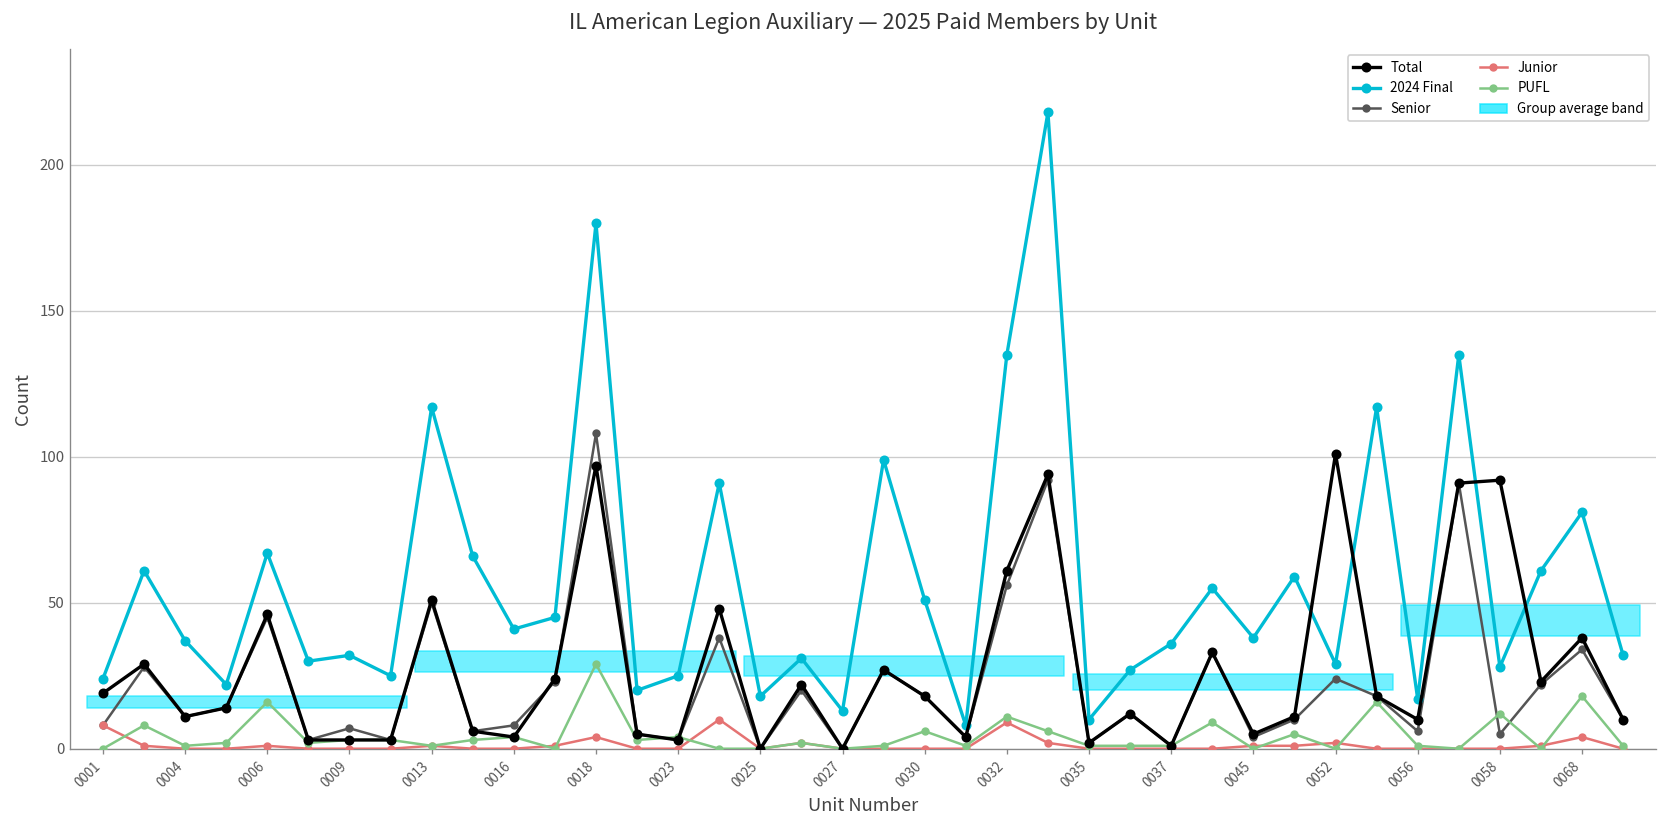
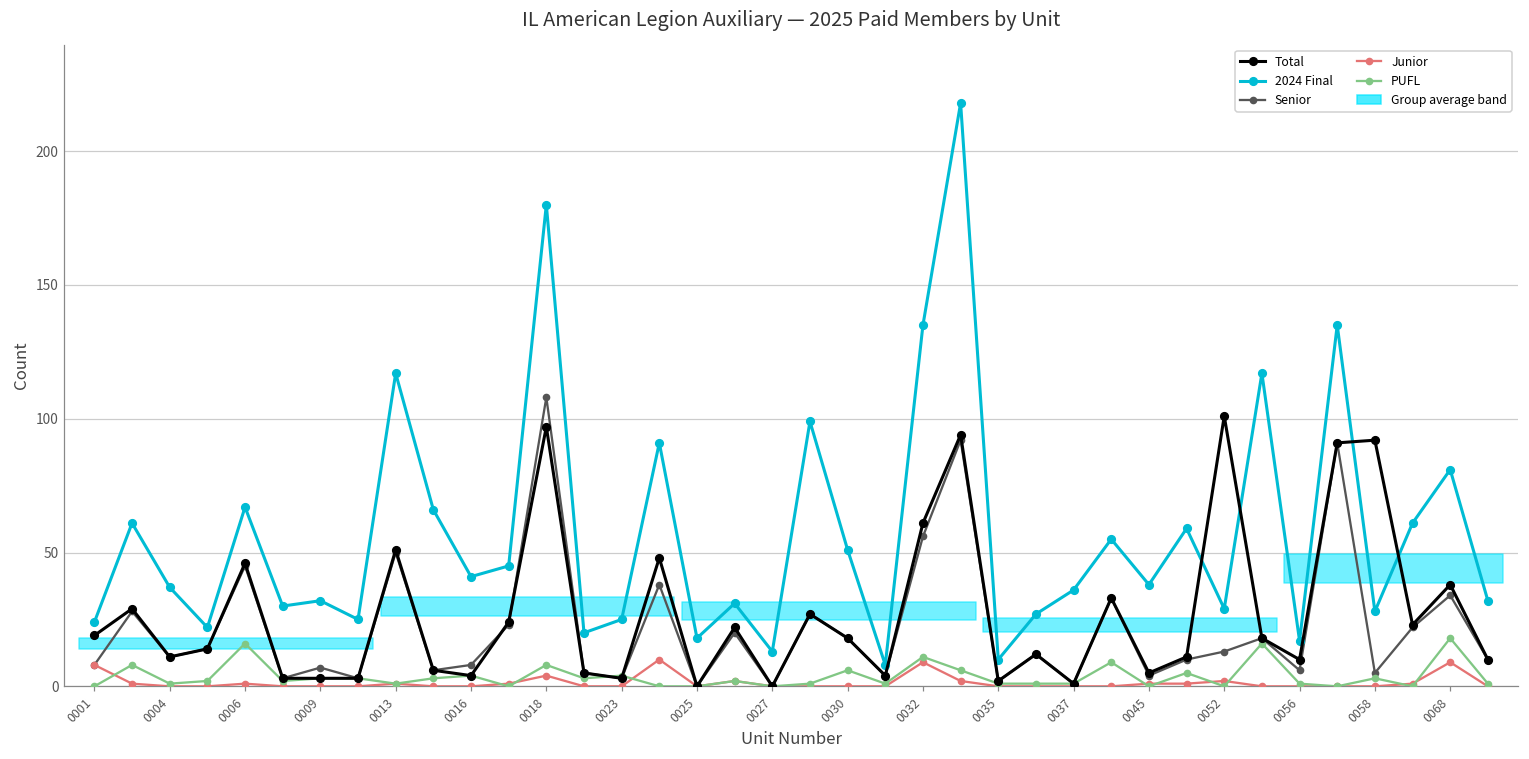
  {
    "Total": {
      "0001": 19,
      "0018": 97,
      "0032": 61,
      "0052": 101,
      "0056": 10,
      "0058": 92,
      "0068": 38
    },
    "Senior": {
      "0009": 7,
      "0016": 8,
      "0018": 108,
      "0032": 56,
-     "0052": 24,
+     "0052": 13,
      "0056": 6,
      "0058": 5,
      "0068": 34
    },
    "Junior": {
      "0006": 1,
      "0009": 0,
      "0016": 0,
      "0018": 4,
      "0023": 0,
      "0030": 0,
      "0032": 9,
      "0052": 2,
      "0058": 0,
-     "0068": 4
+     "0068": 9
    },
    "PUFL": {
      "0001": 0,
      "0006": 16,
-     "0018": 29,
+     "0018": 8,
      "0030": 6,
      "0032": 11,
      "0052": 0,
-     "0058": 12,
+     "0058": 3,
      "0068": 18
    }
  }
